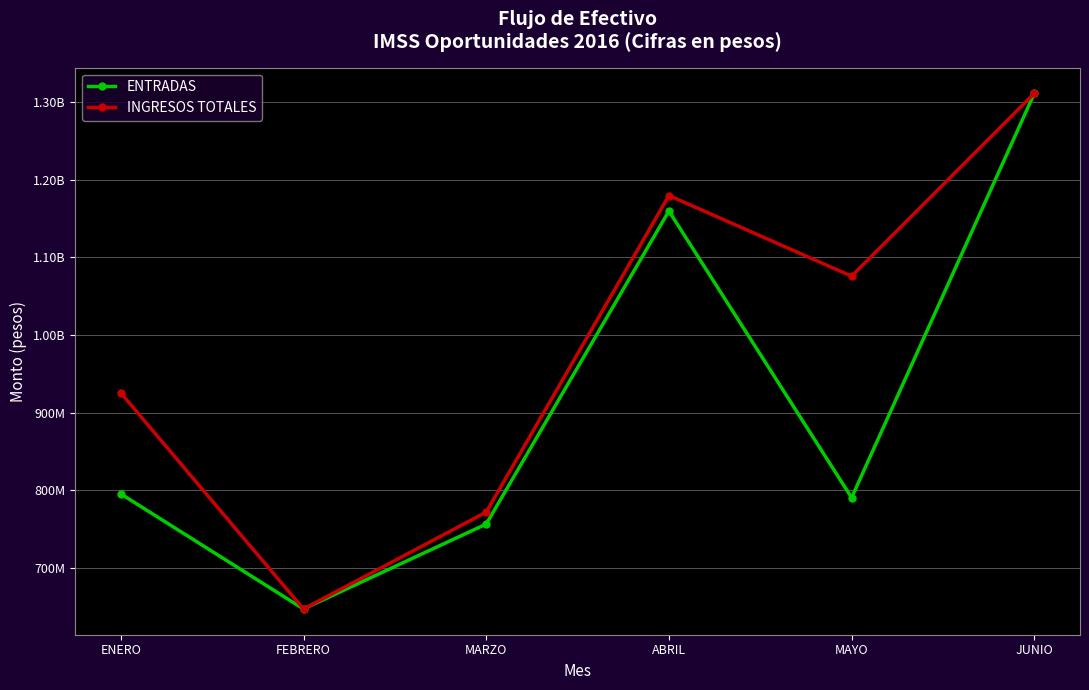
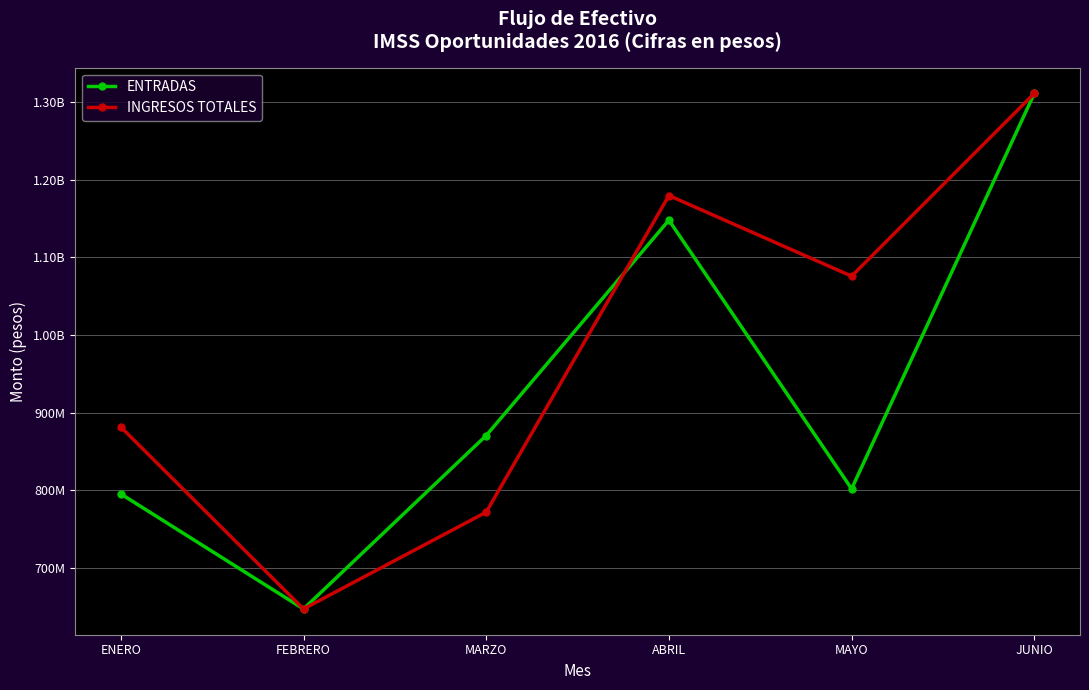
  {
    "ENTRADAS": {
      "ENERO": 800000000,
-     "MARZO": 760000000,
-     "ABRIL": 1160000000,
-     "MAYO": 790000000
+     "MARZO": 870000000,
+     "ABRIL": 1150000000,
+     "MAYO": 800000000
    },
    "INGRESOS TOTALES": {
-     "ENERO": 930000000,
+     "ENERO": 880000000,
      "MARZO": 770000000,
      "ABRIL": 1180000000,
      "MAYO": 1080000000
    }
  }
